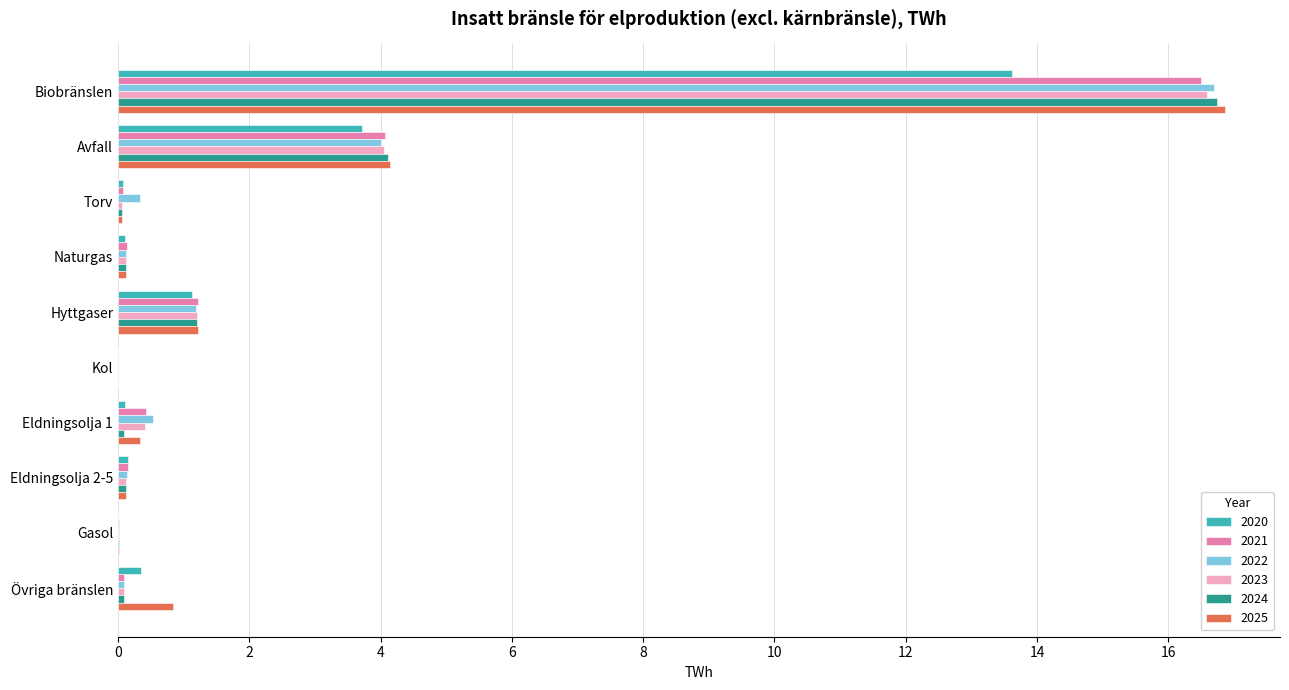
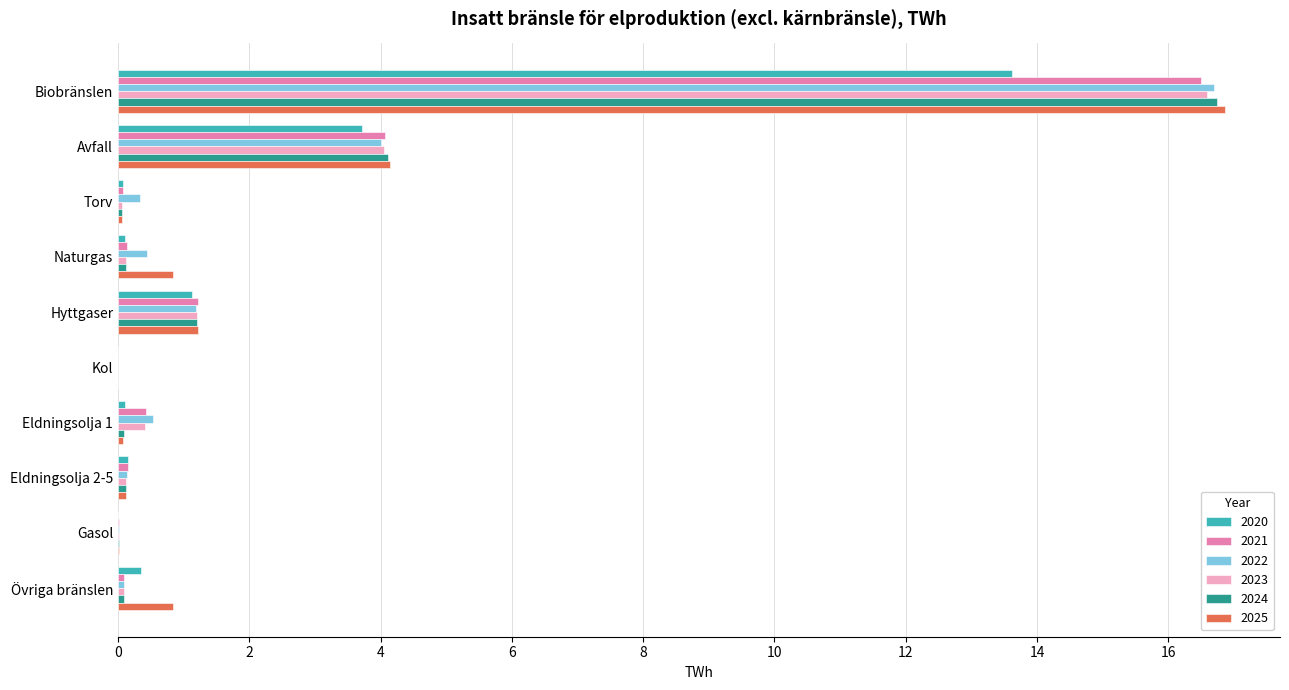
  {
    "2022": {
      "Biobränslen": 16.7,
      "Avfall": 4.0,
      "Torv": 0.3,
-     "Naturgas": 0.1,
+     "Naturgas": 0.4,
      "Hyttgaser": 1.2,
      "Eldningsolja 1": 0.5,
      "Eldningsolja 2-5": 0.1,
      "Övriga bränslen": 0.1
    },
    "2025": {
      "Biobränslen": 16.9,
      "Avfall": 4.1,
      "Torv": 0.1,
-     "Naturgas": 0.1,
+     "Naturgas": 0.8,
      "Hyttgaser": 1.2,
-     "Eldningsolja 1": 0.3,
+     "Eldningsolja 1": 0.1,
      "Eldningsolja 2-5": 0.1,
      "Övriga bränslen": 0.8
    }
  }
